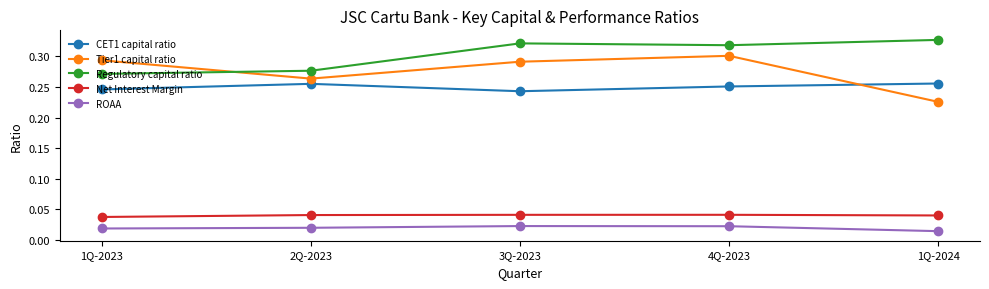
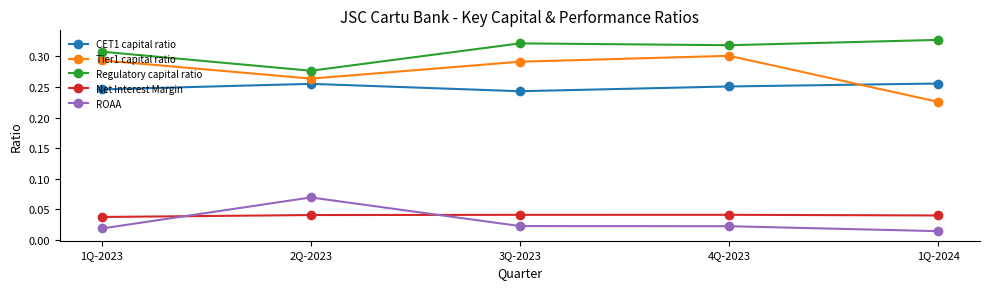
  {
    "CET1 capital ratio": {
      "1Q-2023": 0.25,
      "2Q-2023": 0.26,
      "3Q-2023": 0.24,
      "4Q-2023": 0.25,
      "1Q-2024": 0.26
    },
    "Tier1 capital ratio": {
      "1Q-2023": 0.29,
      "2Q-2023": 0.26,
      "3Q-2023": 0.29,
      "4Q-2023": 0.30,
      "1Q-2024": 0.23
    },
    "Regulatory capital ratio": {
-     "1Q-2023": 0.27,
+     "1Q-2023": 0.31,
      "2Q-2023": 0.28,
      "3Q-2023": 0.32,
      "4Q-2023": 0.32,
      "1Q-2024": 0.33
    },
    "Net Interest Margin": {
      "1Q-2023": 0.04,
      "2Q-2023": 0.04,
      "3Q-2023": 0.04,
      "4Q-2023": 0.04,
      "1Q-2024": 0.04
    },
    "ROAA": {
      "1Q-2023": 0.02,
-     "2Q-2023": 0.02,
+     "2Q-2023": 0.07,
      "3Q-2023": 0.02,
      "4Q-2023": 0.02,
      "1Q-2024": 0.01
    }
  }
